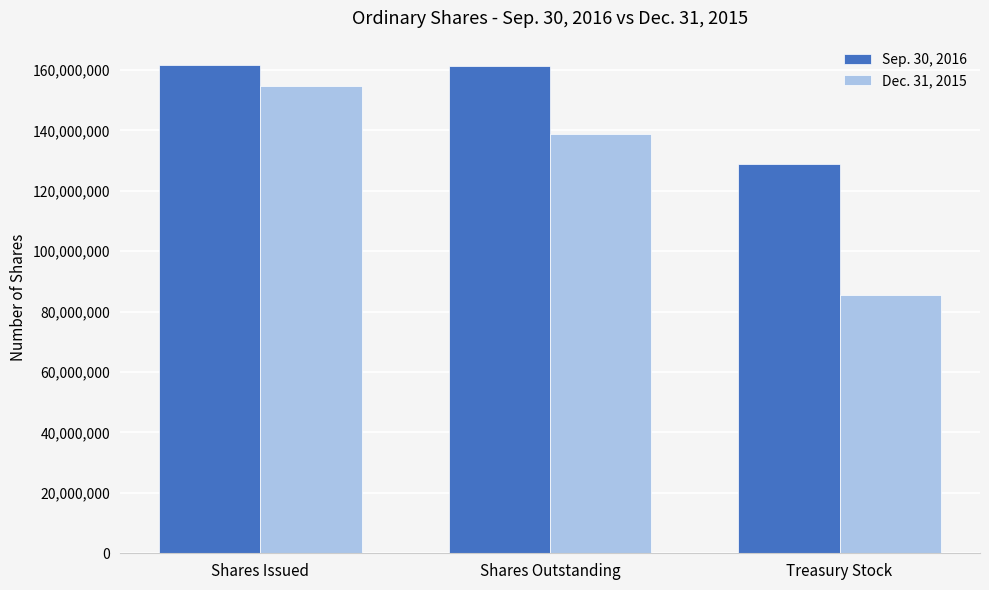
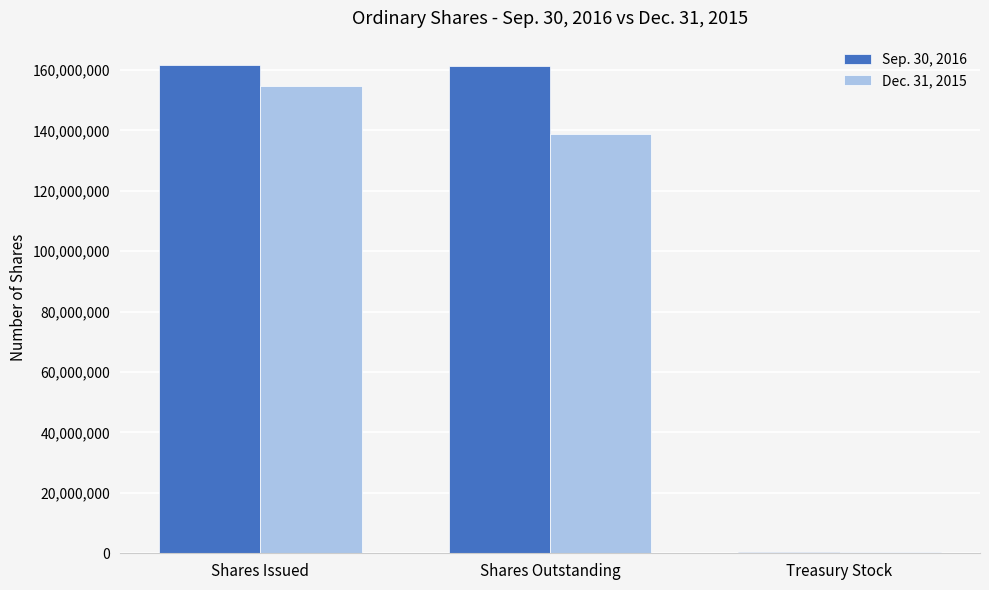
  {
    "Sep. 30, 2016": {
      "Shares Issued": "162,000,000",
      "Shares Outstanding": "161,000,000",
-     "Treasury Stock": "129,000,000"
+     "Treasury Stock": "0"
    },
    "Dec. 31, 2015": {
      "Shares Issued": "155,000,000",
      "Shares Outstanding": "139,000,000",
-     "Treasury Stock": "86,000,000"
+     "Treasury Stock": "0"
    }
  }
